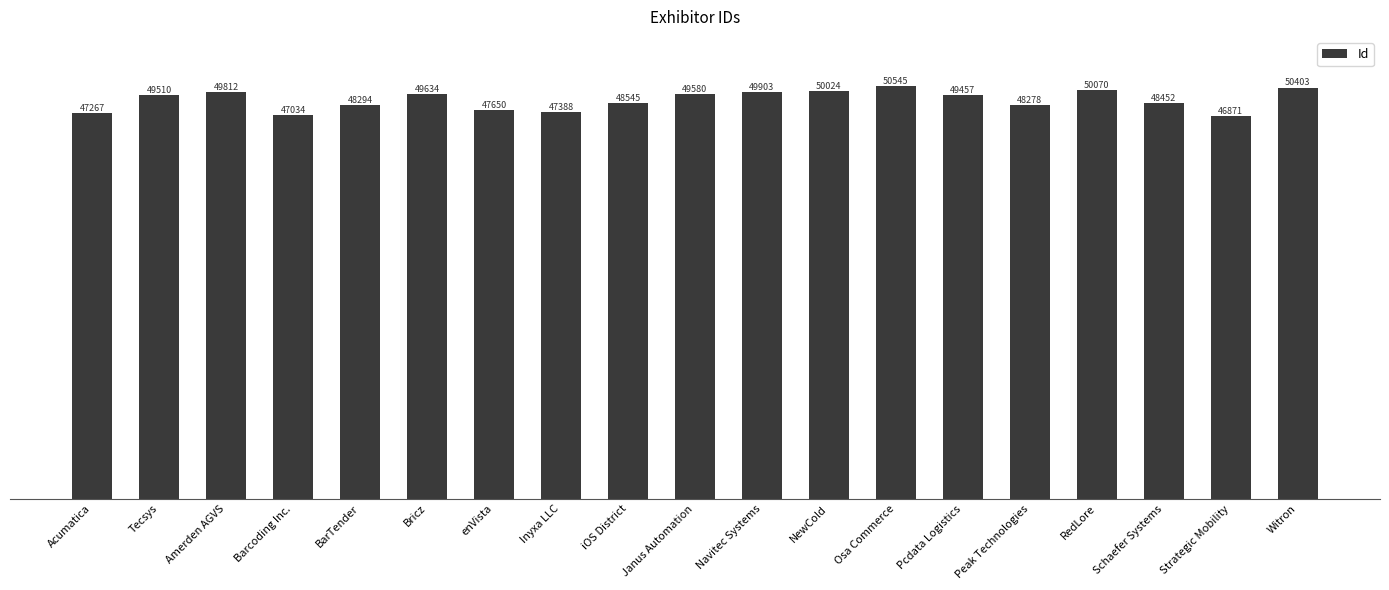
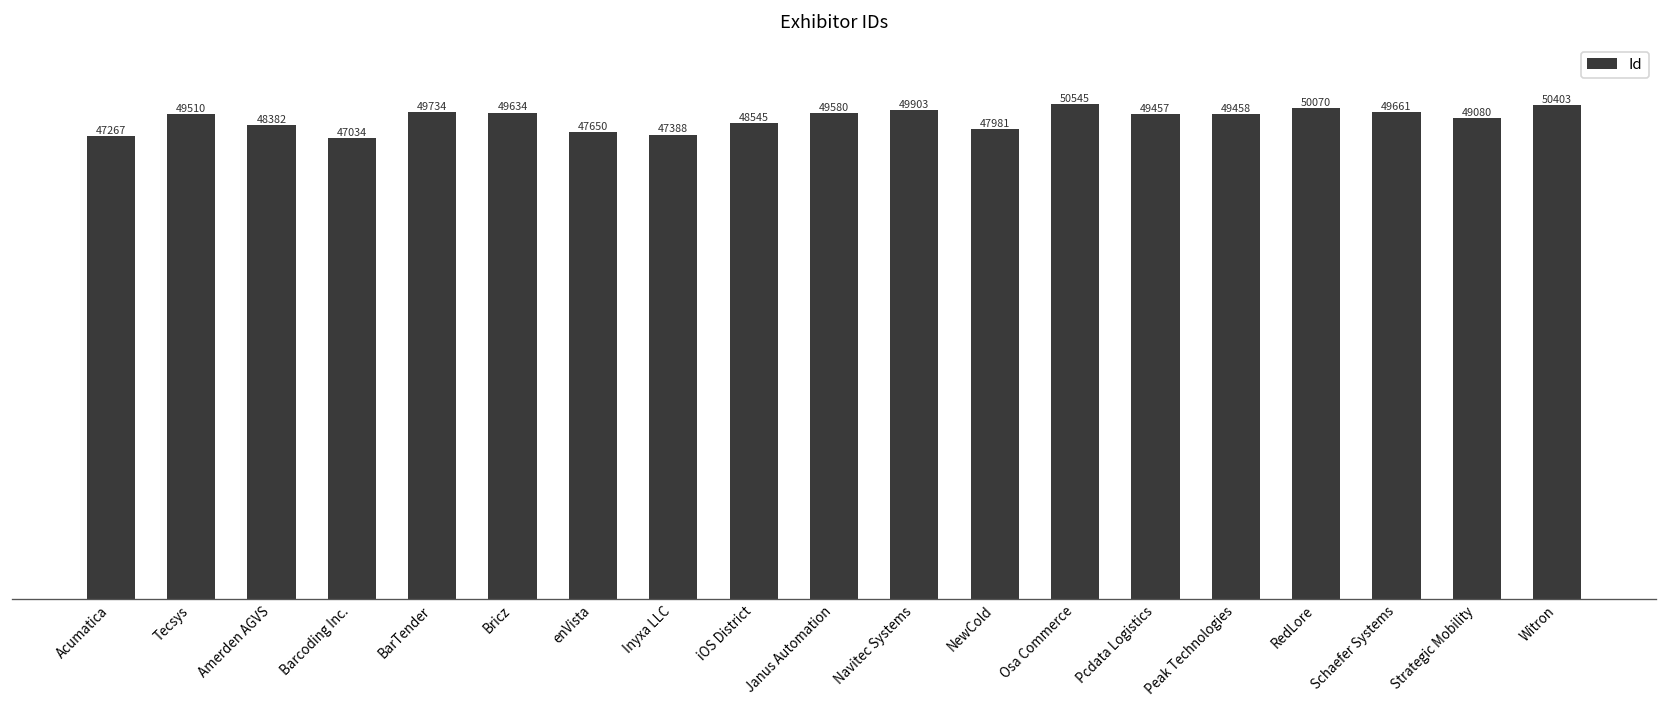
  {
    "Acumatica": 47267,
    "Tecsys": 49510,
-   "Amerden AGVS": 49812,
+   "Amerden AGVS": 48382,
    "Barcoding Inc.": 47034,
-   "BarTender": 48294,
+   "BarTender": 49734,
    "Bricz": 49634,
    "enVista": 47650,
    "Inyxa LLC": 47388,
    "iOS District": 48545,
    "Janus Automation": 49580,
    "Navitec Systems": 49903,
-   "NewCold": 50024,
+   "NewCold": 47981,
    "Osa Commerce": 50545,
    "Pcdata Logistics": 49457,
-   "Peak Technologies": 48278,
+   "Peak Technologies": 49458,
    "RedLore": 50070,
-   "Schaefer Systems": 48452,
-   "Strategic Mobility": 46871,
+   "Schaefer Systems": 49661,
+   "Strategic Mobility": 49080,
    "Witron": 50403
  }
